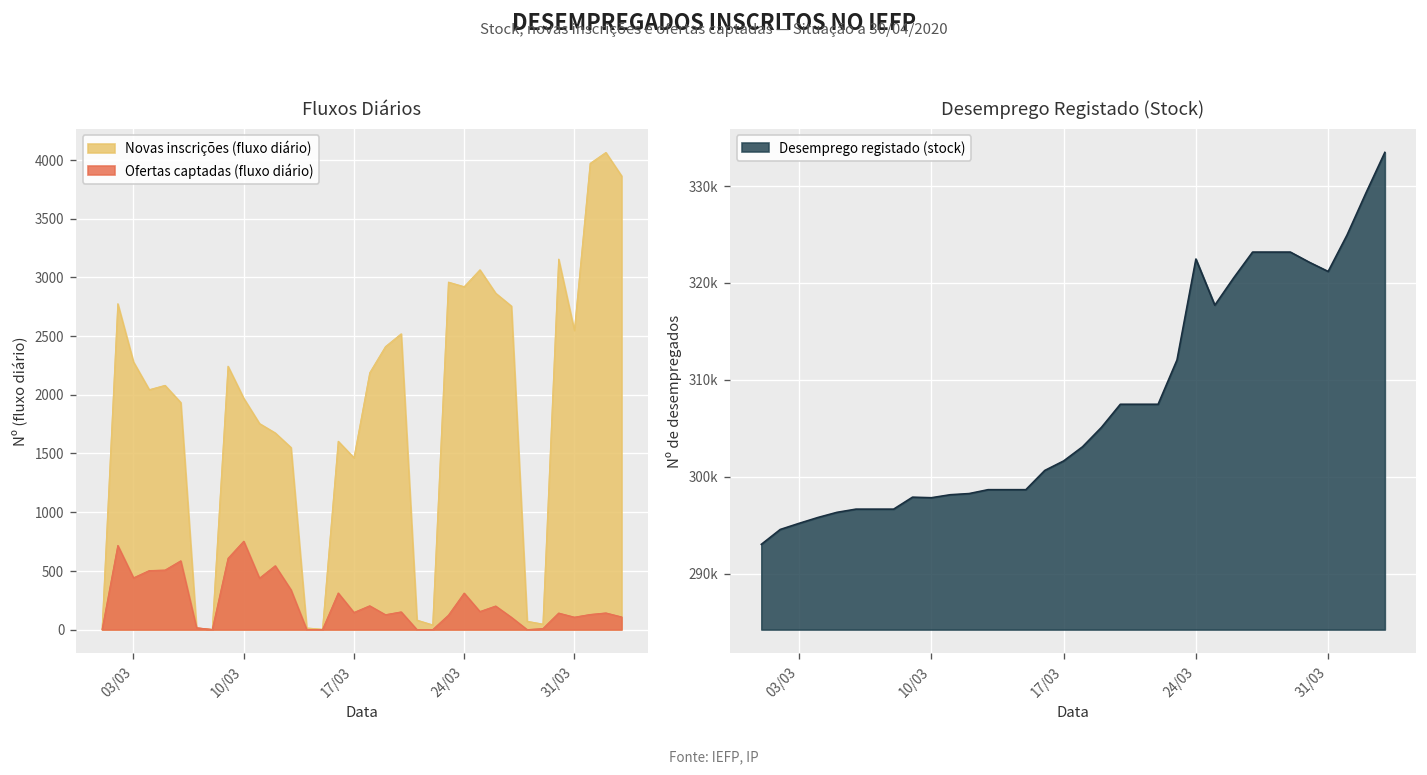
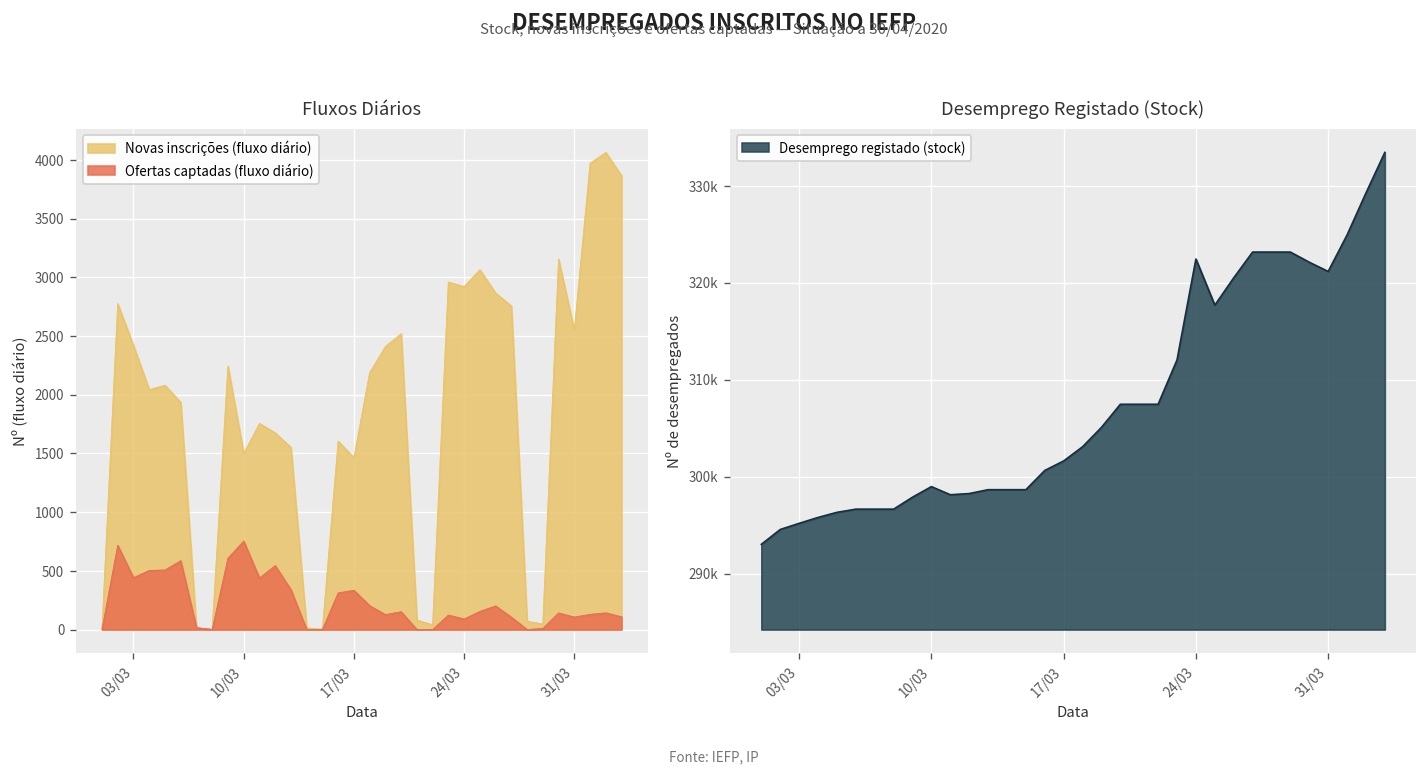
  {
    "Fluxos Diários": {
      "Novas inscrições (fluxo diário)": {
-       "03/03": 2300,
-       "10/03": 2000,
+       "03/03": 2400,
+       "10/03": 1500,
        "17/03": 1500,
        "24/03": 2900,
        "31/03": 2500
      },
      "Ofertas captadas (fluxo diário)": {
        "03/03": 400,
        "10/03": 800,
-       "17/03": 100,
-       "24/03": 300,
+       "17/03": 300,
+       "24/03": 100,
        "31/03": 100
      }
    },
    "Desemprego Registado (Stock)": {
      "03/03": 295000,
-     "10/03": 298000,
+     "10/03": 299000,
      "17/03": 302000,
      "24/03": 322000,
      "31/03": 321000
    }
  }
